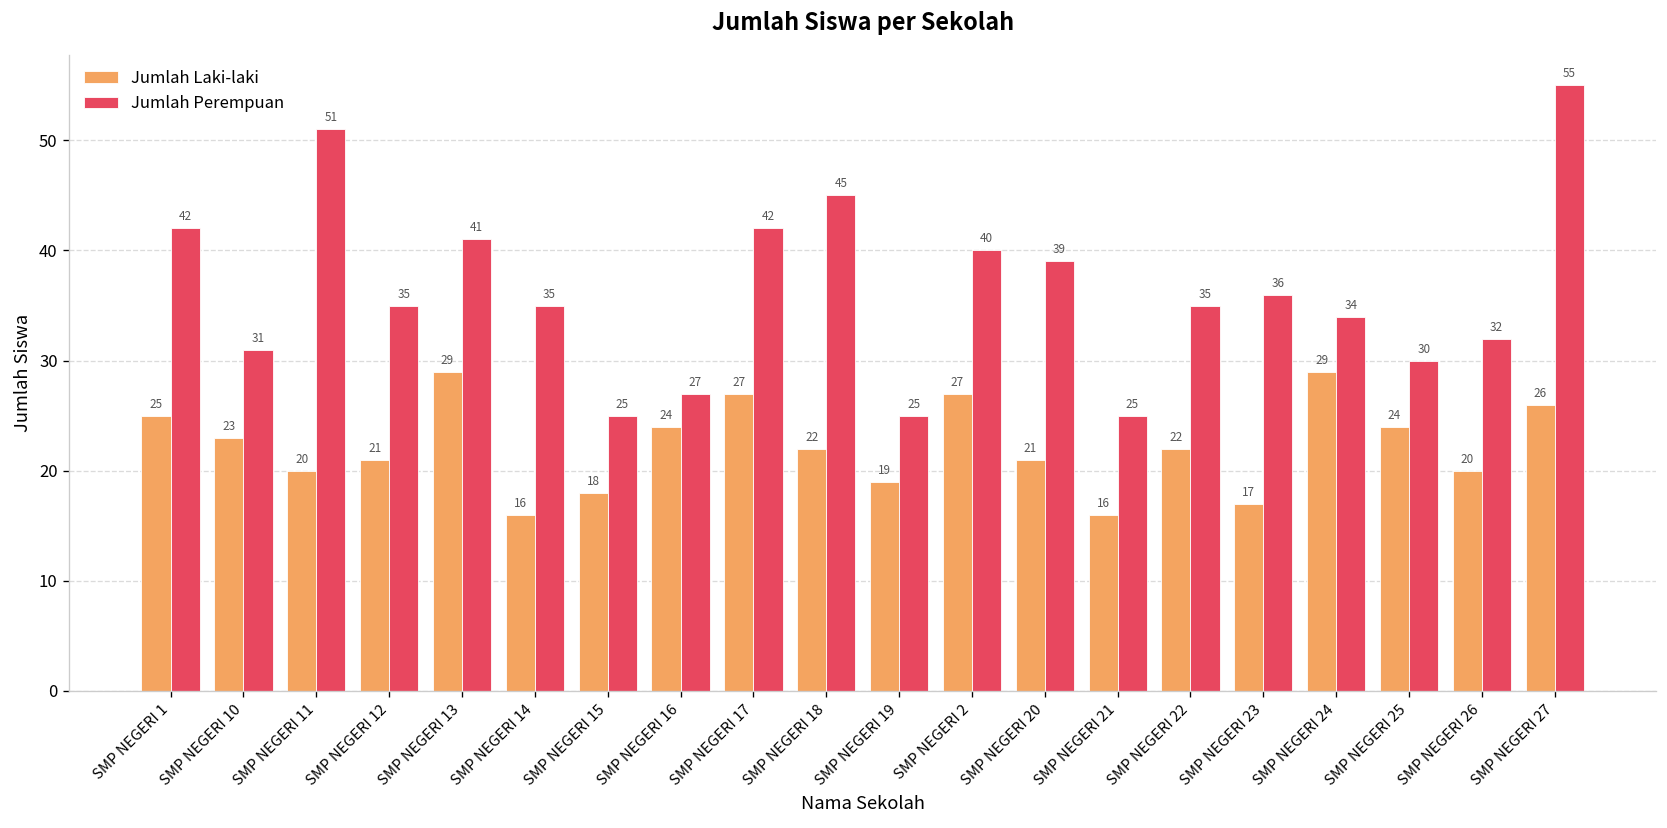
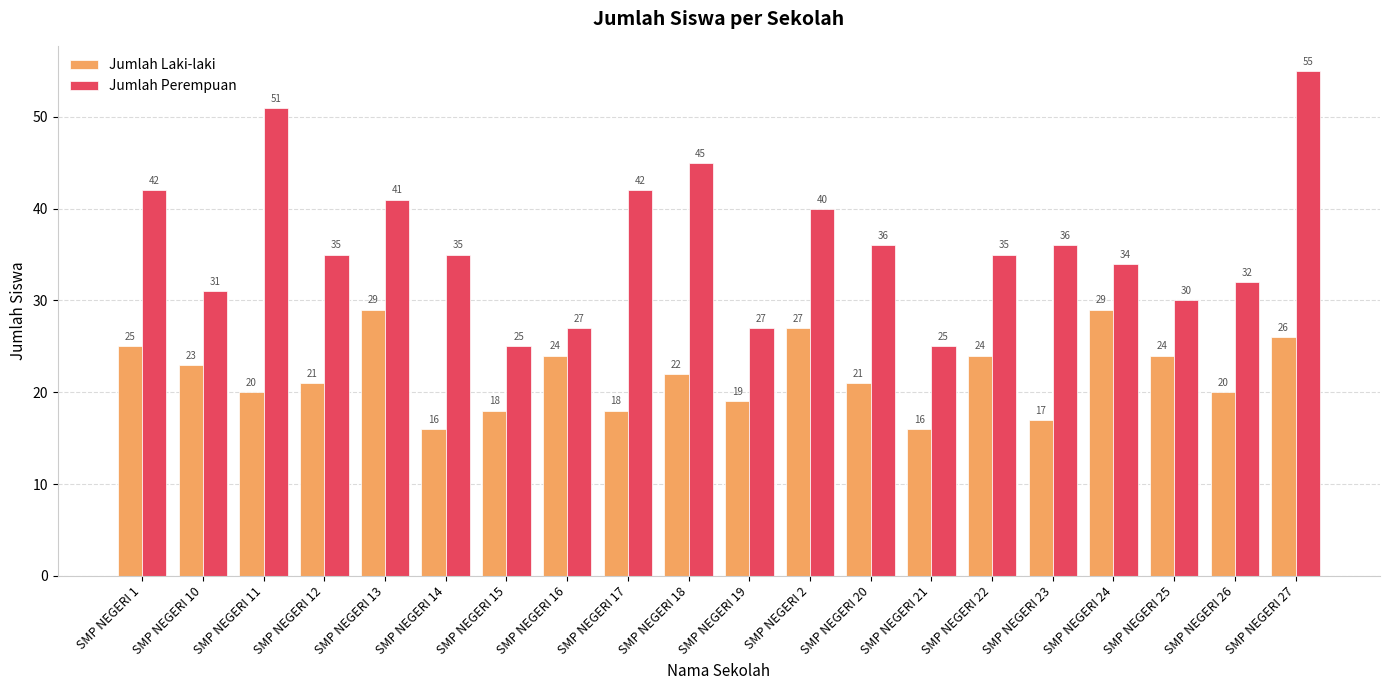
  {
    "Jumlah Laki-laki": {
      "SMP NEGERI 1": 25,
      "SMP NEGERI 10": 23,
      "SMP NEGERI 11": 20,
      "SMP NEGERI 12": 21,
      "SMP NEGERI 13": 29,
      "SMP NEGERI 14": 16,
      "SMP NEGERI 15": 18,
      "SMP NEGERI 16": 24,
-     "SMP NEGERI 17": 27,
+     "SMP NEGERI 17": 18,
      "SMP NEGERI 18": 22,
      "SMP NEGERI 19": 19,
      "SMP NEGERI 2": 27,
      "SMP NEGERI 20": 21,
      "SMP NEGERI 21": 16,
-     "SMP NEGERI 22": 22,
+     "SMP NEGERI 22": 24,
      "SMP NEGERI 23": 17,
      "SMP NEGERI 24": 29,
      "SMP NEGERI 25": 24,
      "SMP NEGERI 26": 20,
      "SMP NEGERI 27": 26
    },
    "Jumlah Perempuan": {
      "SMP NEGERI 1": 42,
      "SMP NEGERI 10": 31,
      "SMP NEGERI 11": 51,
      "SMP NEGERI 12": 35,
      "SMP NEGERI 13": 41,
      "SMP NEGERI 14": 35,
      "SMP NEGERI 15": 25,
      "SMP NEGERI 16": 27,
      "SMP NEGERI 17": 42,
      "SMP NEGERI 18": 45,
-     "SMP NEGERI 19": 25,
+     "SMP NEGERI 19": 27,
      "SMP NEGERI 2": 40,
-     "SMP NEGERI 20": 39,
+     "SMP NEGERI 20": 36,
      "SMP NEGERI 21": 25,
      "SMP NEGERI 22": 35,
      "SMP NEGERI 23": 36,
      "SMP NEGERI 24": 34,
      "SMP NEGERI 25": 30,
      "SMP NEGERI 26": 32,
      "SMP NEGERI 27": 55
    }
  }
